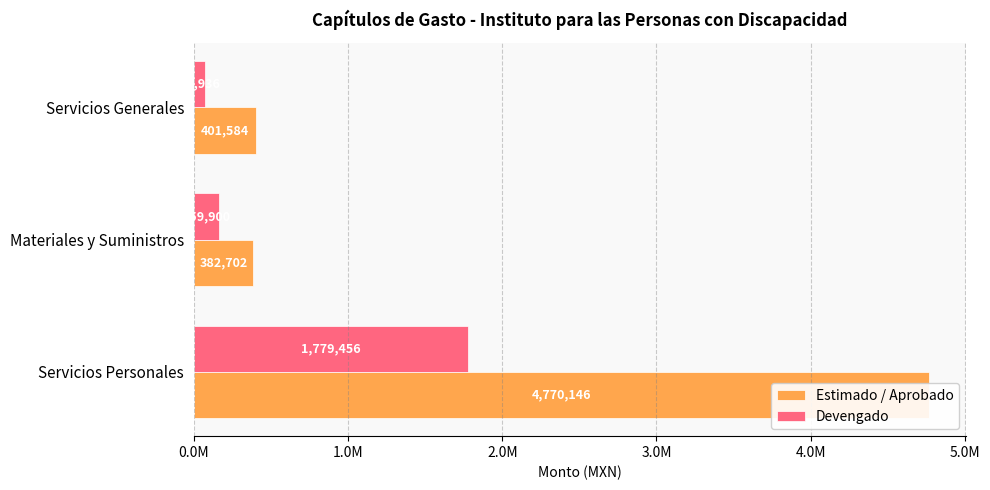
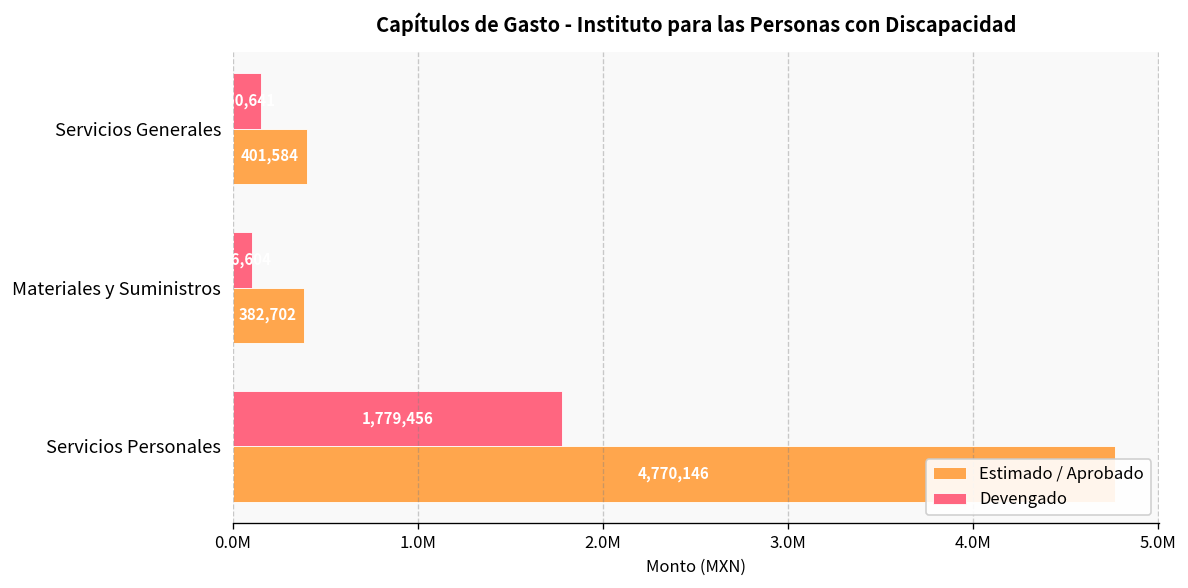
  {
    "Estimado / Aprobado": {
      "Servicios Generales": "401,584",
      "Materiales y Suministros": "382,702"
    },
    "Devengado": {
-     "Servicios Generales": "70000",
-     "Materiales y Suministros": "160000"
+     "Servicios Generales": "150000",
+     "Materiales y Suministros": "110000"
    }
  }
